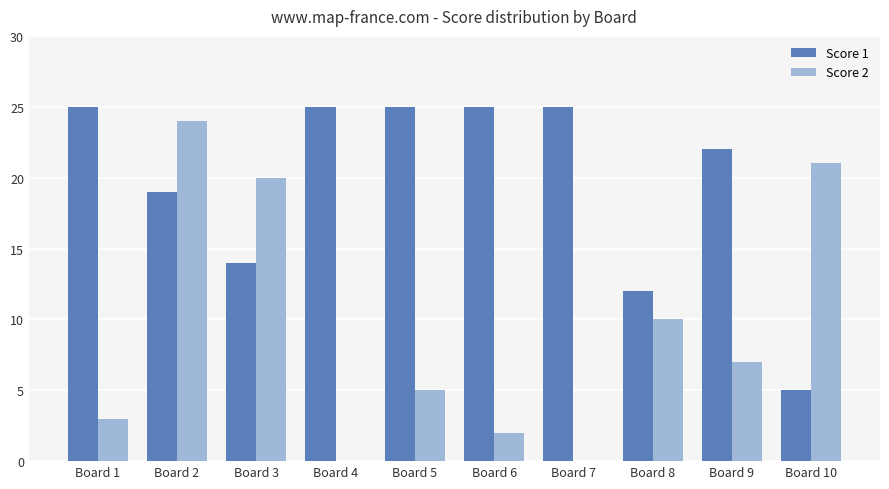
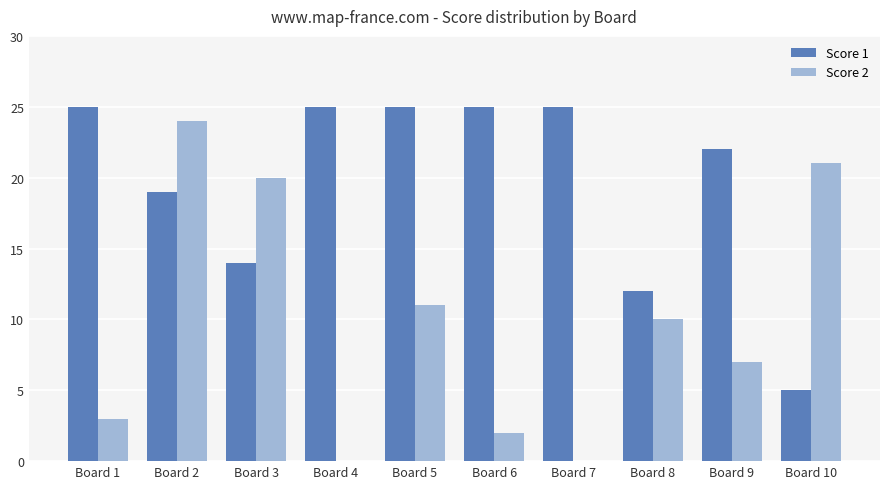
  {
    "Score 1": {
      "Board 1": 25,
      "Board 2": 19,
      "Board 3": 14,
      "Board 4": 25,
      "Board 5": 25,
      "Board 6": 25,
      "Board 7": 25,
      "Board 8": 12,
      "Board 9": 22,
      "Board 10": 5
    },
    "Score 2": {
      "Board 1": 3,
      "Board 2": 24,
      "Board 3": 20,
      "Board 4": 0,
-     "Board 5": 5,
+     "Board 5": 11,
      "Board 6": 2,
      "Board 7": 0,
      "Board 8": 10,
      "Board 9": 7,
      "Board 10": 21
    }
  }
